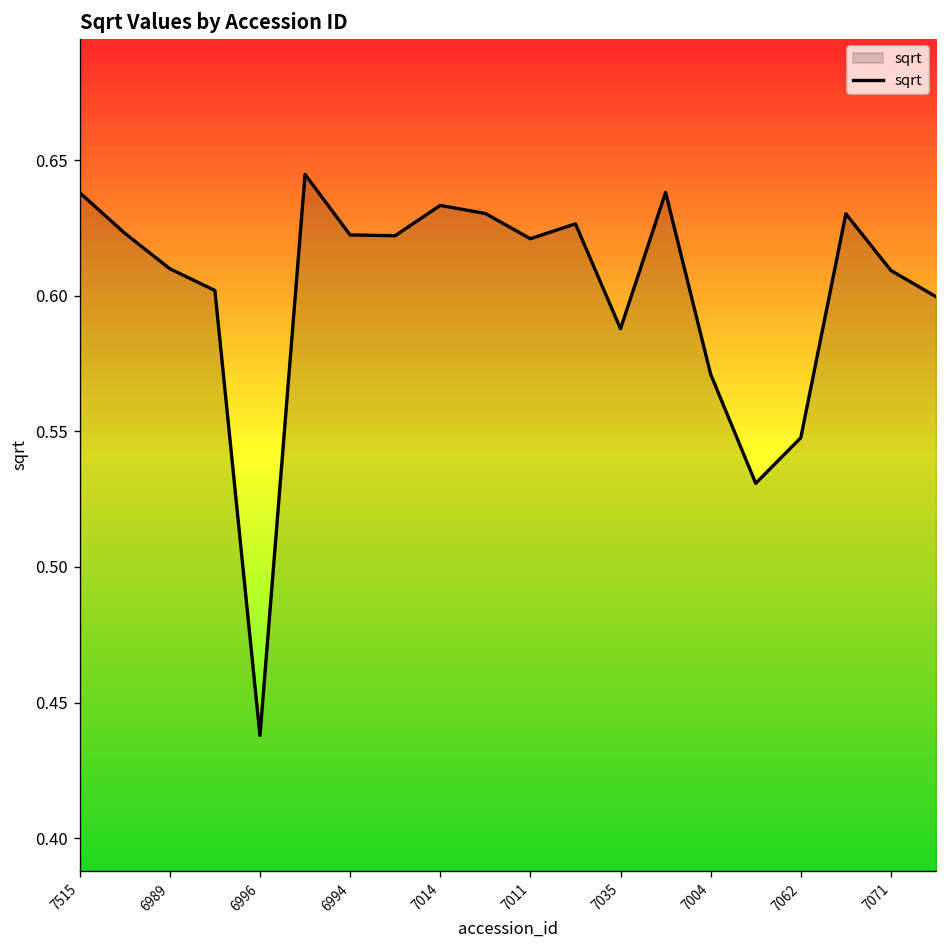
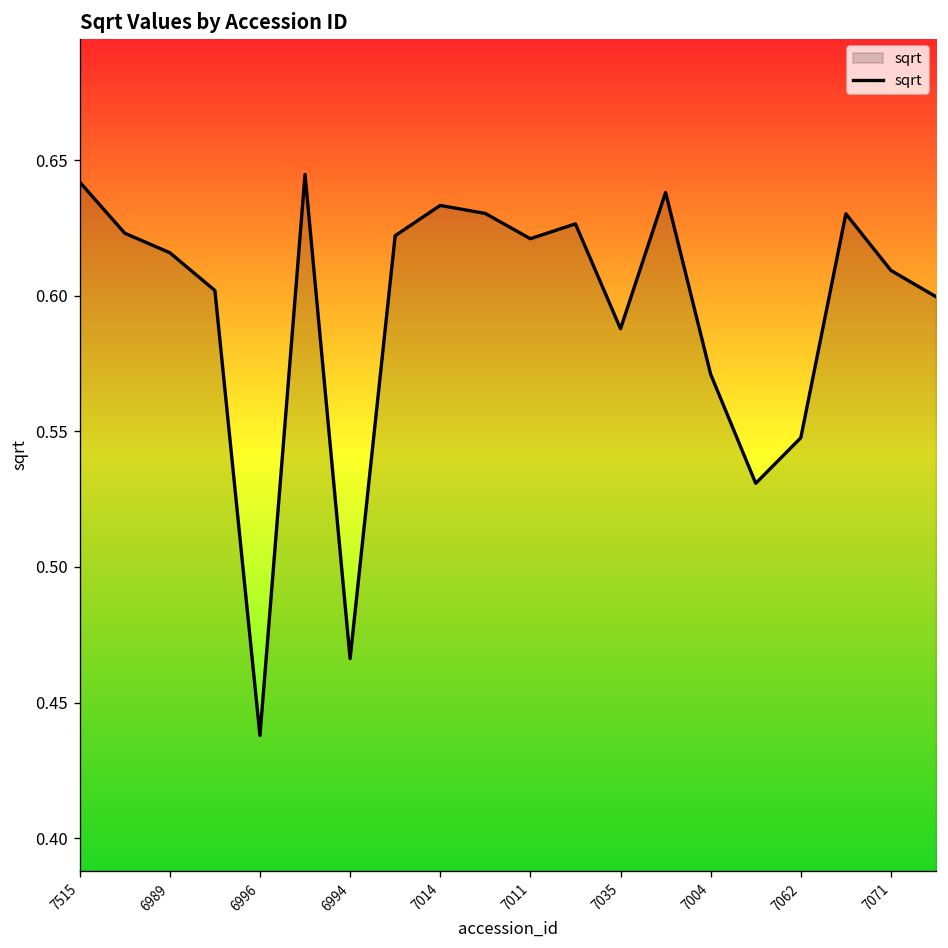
  {
-   "7515": 0.638,
-   "6989": 0.610,
+   "7515": 0.642,
+   "6989": 0.616,
    "6996": 0.438,
-   "6994": 0.622,
+   "6994": 0.466,
    "7014": 0.633,
    "7011": 0.621,
    "7035": 0.588,
    "7004": 0.571,
    "7062": 0.548,
    "7071": 0.609
  }
